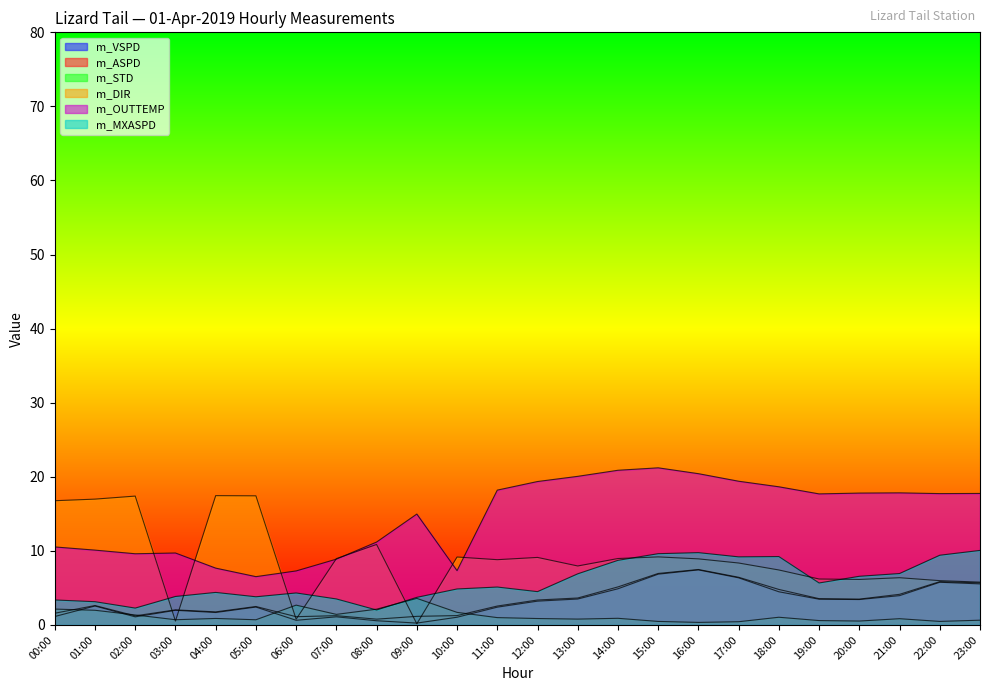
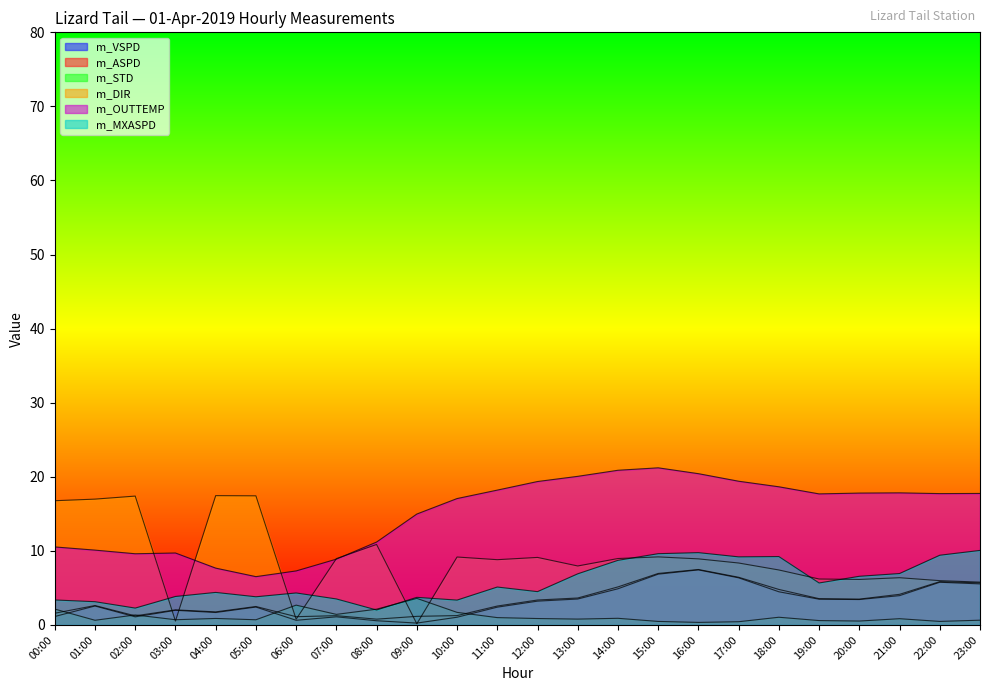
  {
    "m_VSPD": {
      "00:00": 1
    },
    "m_ASPD": {
      "00:00": 2,
      "09:00": 1
    },
    "m_STD": {
      "00:00": 2,
-     "01:00": 2,
+     "01:00": 1,
      "04:00": 1,
      "05:00": 1,
      "06:00": 3,
      "10:00": 2,
      "11:00": 1,
      "12:00": 1,
      "13:00": 1,
      "14:00": 1,
      "15:00": 0,
      "16:00": 0,
      "17:00": 0,
      "18:00": 1,
      "19:00": 1,
      "20:00": 1,
      "21:00": 1,
      "22:00": 0,
      "23:00": 1
    },
    "m_DIR": {
      "00:00": 17,
      "01:00": 17,
      "02:00": 17,
      "04:00": 17,
      "05:00": 17,
      "10:00": 9,
      "11:00": 9,
      "12:00": 9,
      "13:00": 8,
      "15:00": 9,
      "16:00": 9,
      "17:00": 8,
      "18:00": 7,
      "19:00": 6,
      "20:00": 6,
      "21:00": 6
    },
    "m_OUTTEMP": {
      "00:00": 11,
      "01:00": 10,
      "02:00": 10,
      "03:00": 10,
      "04:00": 8,
      "05:00": 7,
      "06:00": 7,
      "09:00": 15,
-     "10:00": 7,
+     "10:00": 17,
      "11:00": 18,
      "12:00": 19,
      "13:00": 20,
      "14:00": 21,
      "15:00": 21,
      "16:00": 20,
      "17:00": 19,
      "18:00": 19,
      "19:00": 18,
      "20:00": 18,
      "21:00": 18,
      "22:00": 18,
      "23:00": 18
    },
    "m_MXASPD": {
      "00:00": 3,
      "01:00": 3,
      "02:00": 2,
      "03:00": 4,
      "04:00": 4,
      "05:00": 4,
      "06:00": 4,
      "07:00": 4,
-     "10:00": 5,
+     "10:00": 3,
      "11:00": 5,
      "12:00": 4,
      "13:00": 7,
      "15:00": 10,
      "16:00": 10,
      "17:00": 9,
      "18:00": 9,
      "19:00": 6,
      "20:00": 7,
      "21:00": 7,
      "22:00": 9,
      "23:00": 10
    }
  }
